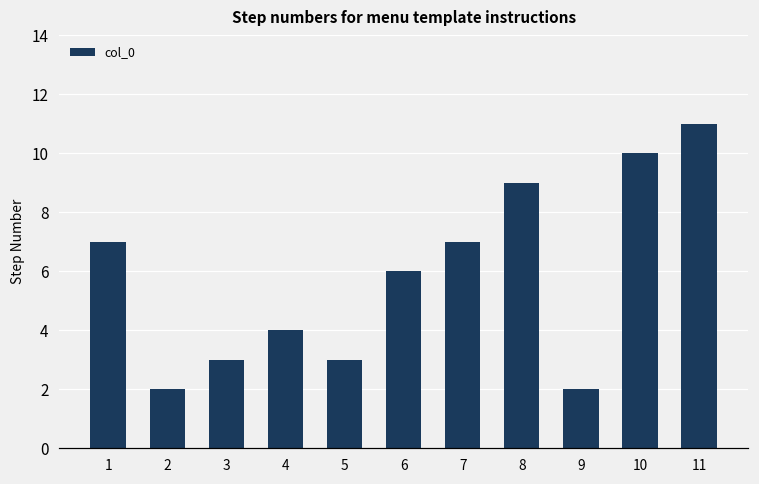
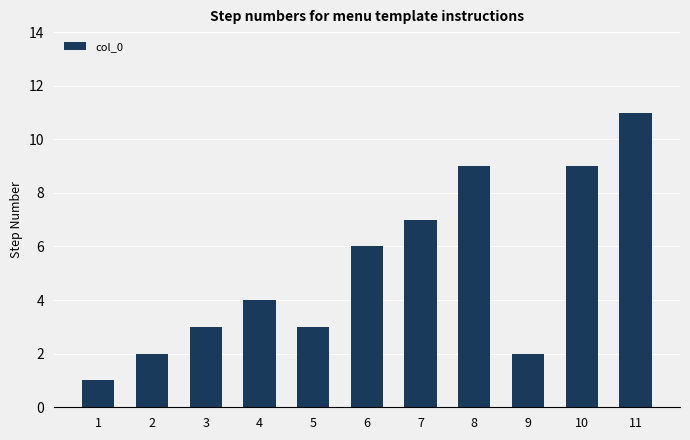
  {
-   "1": 7,
+   "1": 1,
    "2": 2,
    "3": 3,
    "4": 4,
    "5": 3,
    "6": 6,
    "7": 7,
    "8": 9,
    "9": 2,
-   "10": 10,
+   "10": 9,
    "11": 11
  }
